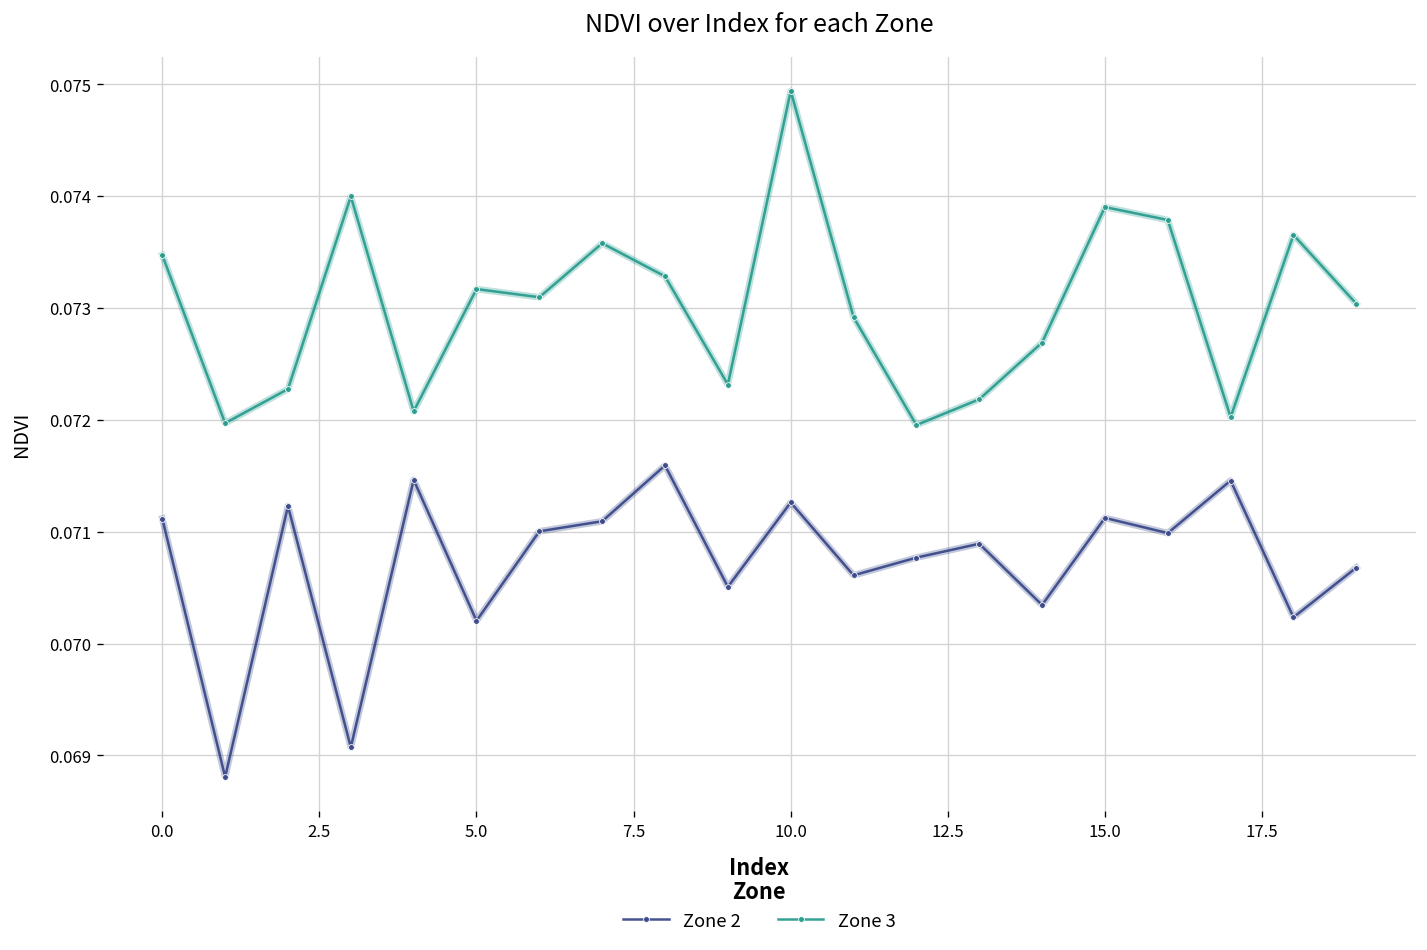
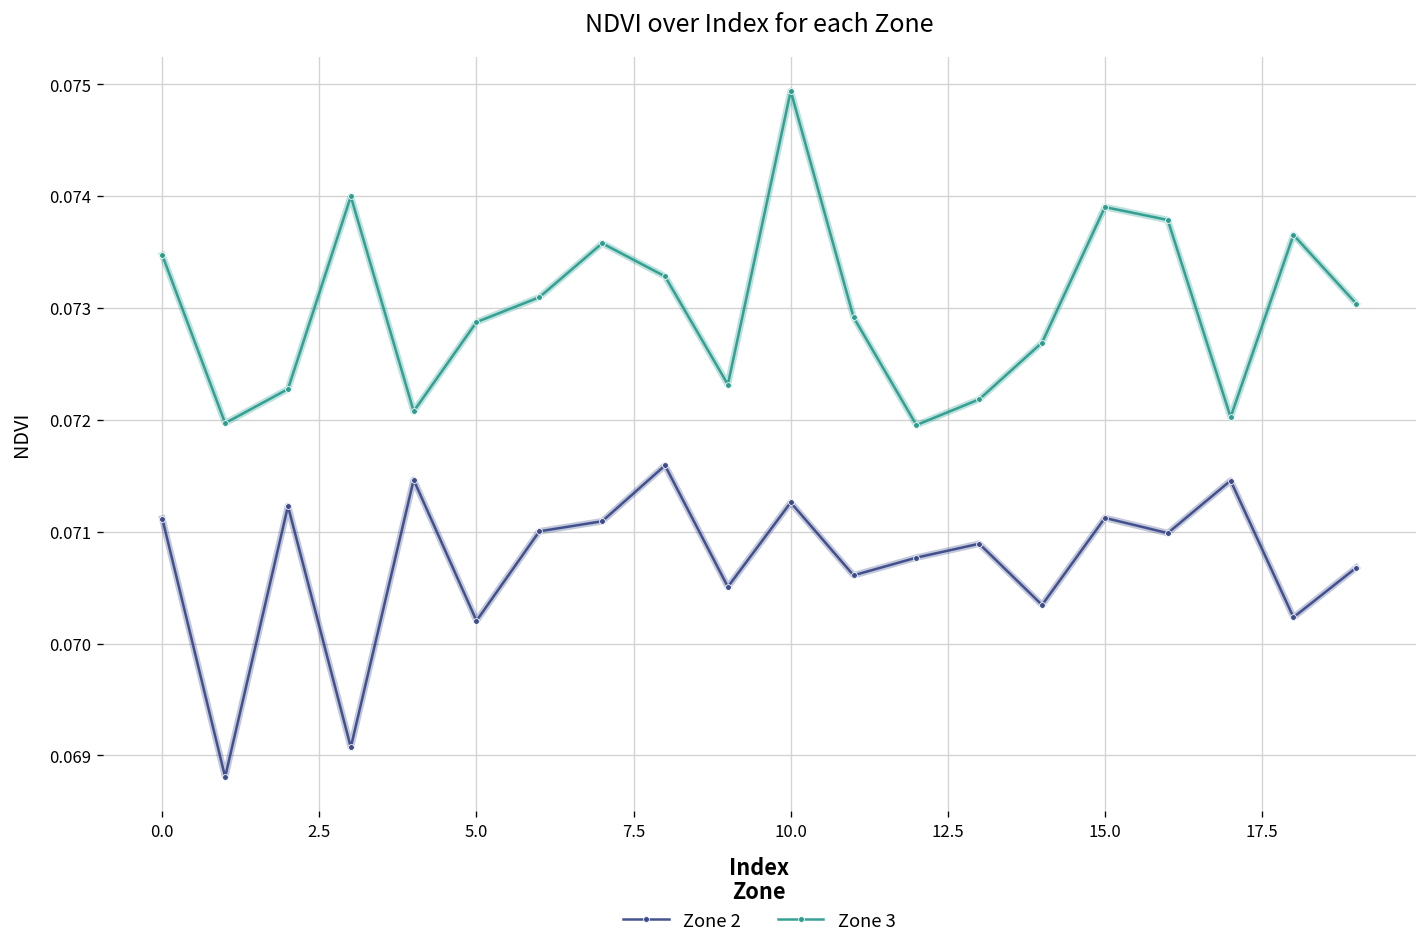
  {
    "Zone 2": {
      "0.0": 0.0711,
      "5.0": 0.0702,
      "10.0": 0.0713,
      "15.0": 0.0711
    },
    "Zone 3": {
      "0.0": 0.0735,
-     "5.0": 0.0732,
+     "5.0": 0.0729,
      "10.0": 0.0749,
      "15.0": 0.0739
    }
  }
